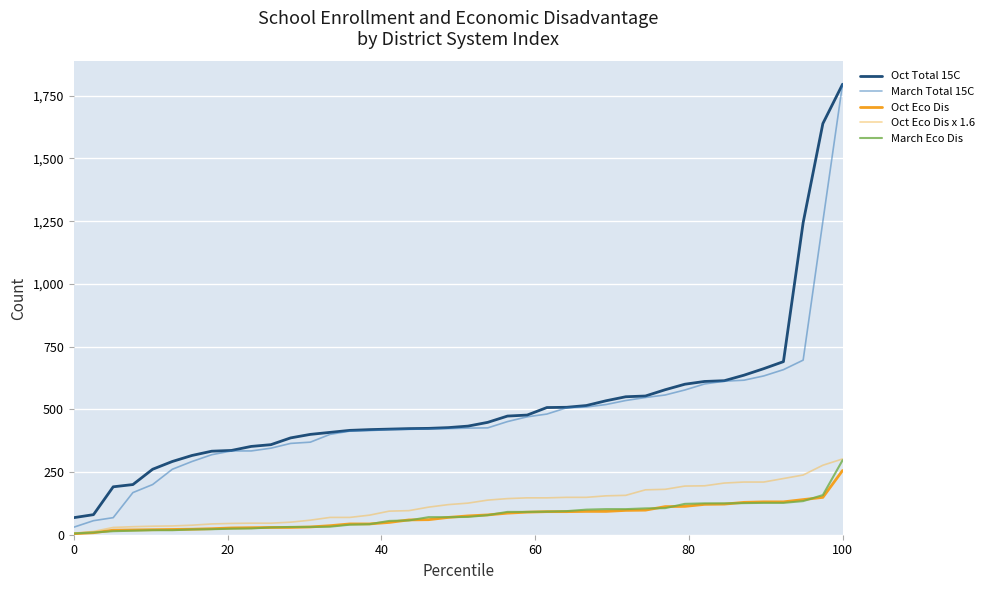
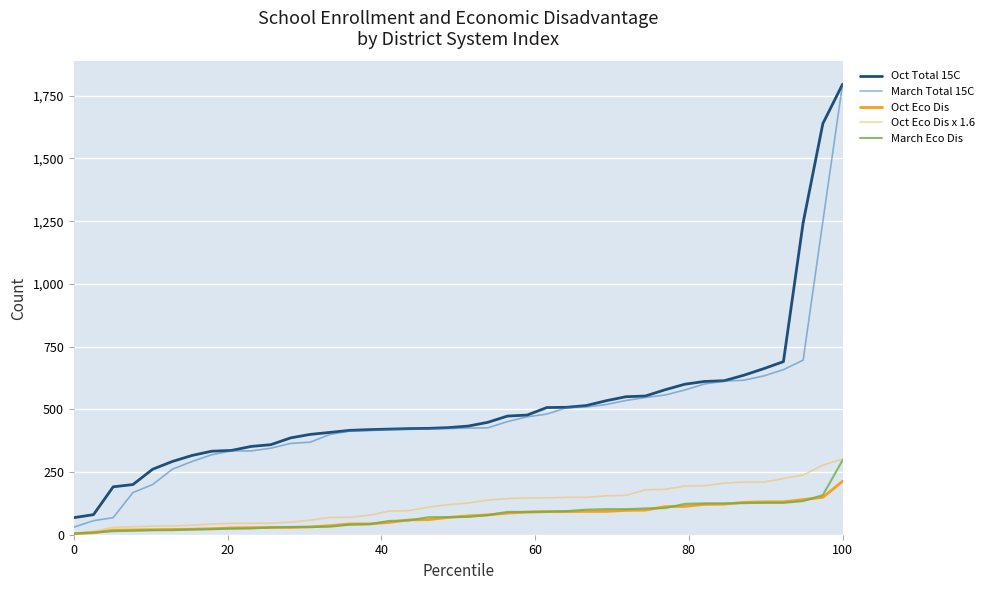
  {
    "Oct Total 15C": {
      "0": 70
    },
    "March Total 15C": {
      "0": 30
    },
    "Oct Eco Dis": {
-     "100": 260
+     "100": 210
    }
  }
